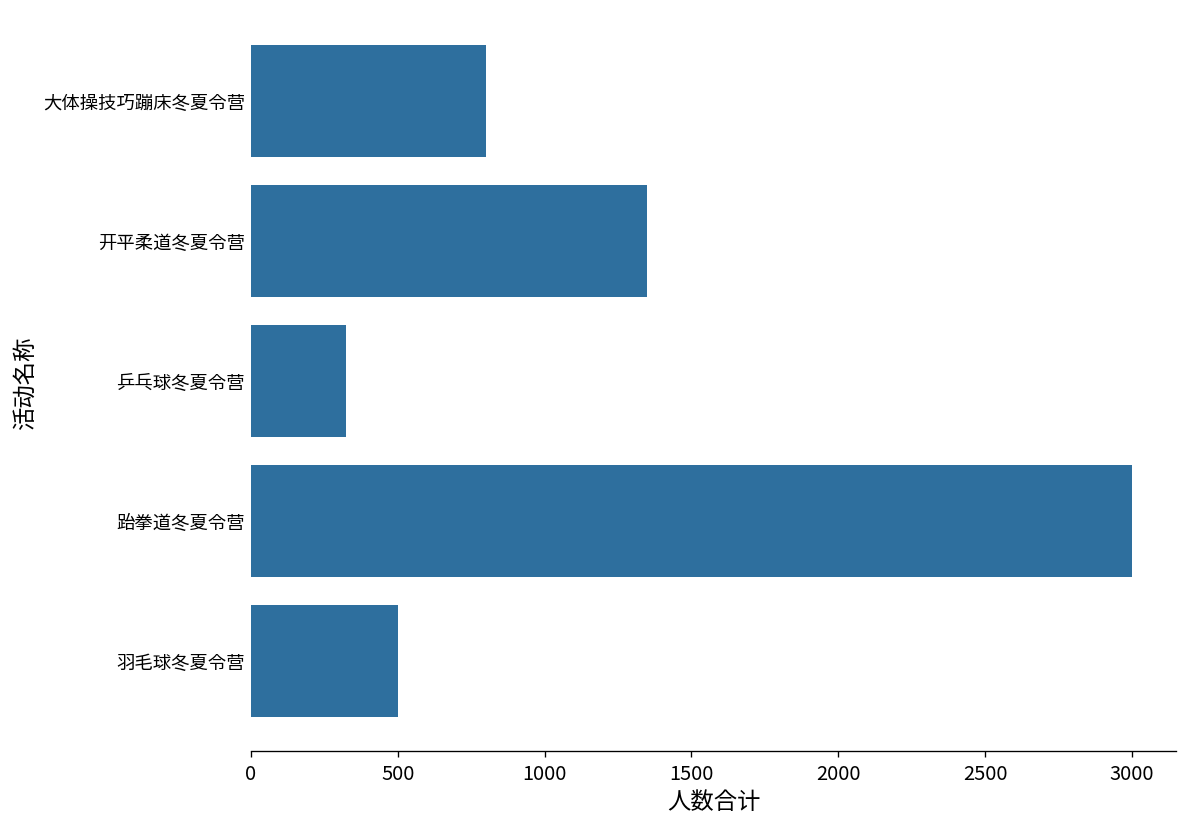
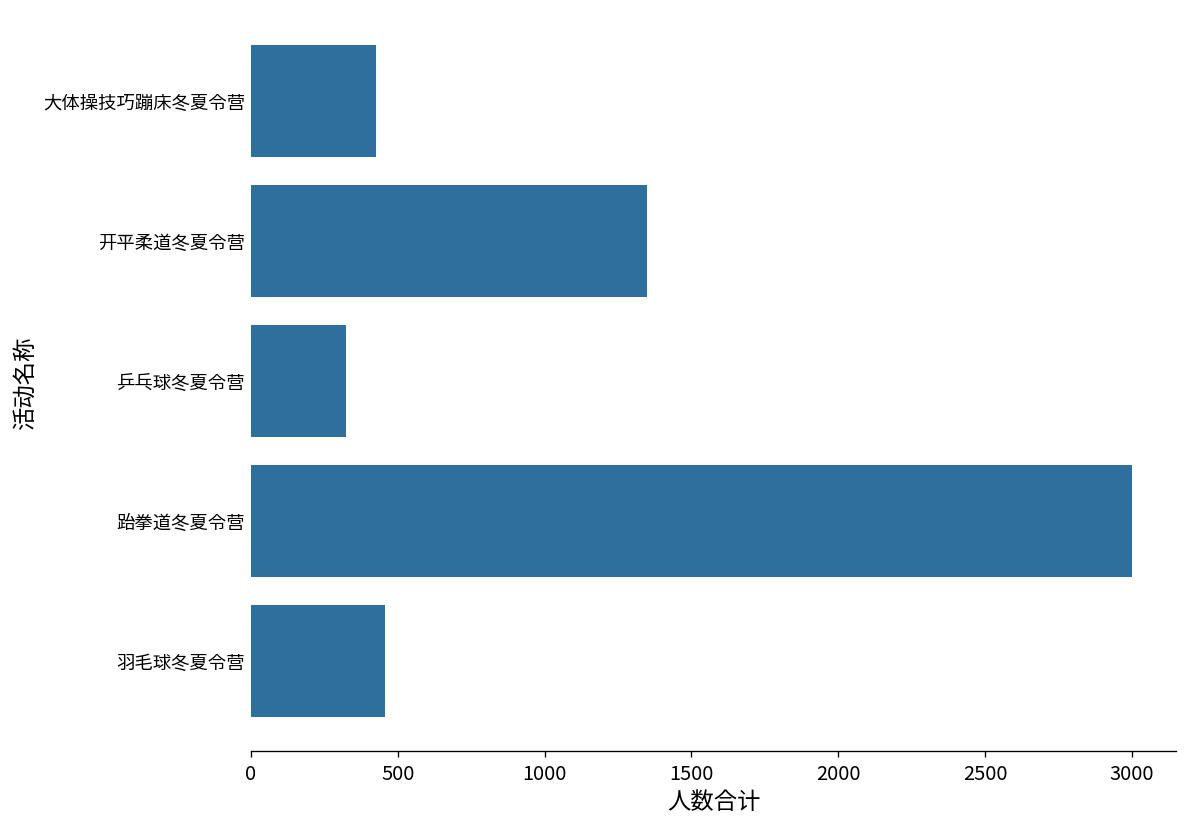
  {
-   "大体操技巧蹦床冬夏令营": 800,
+   "大体操技巧蹦床冬夏令营": 420,
    "开平柔道冬夏令营": 1350,
    "乒乓球冬夏令营": 330,
    "跆拳道冬夏令营": 3000,
-   "羽毛球冬夏令营": 500
+   "羽毛球冬夏令营": 460
  }
